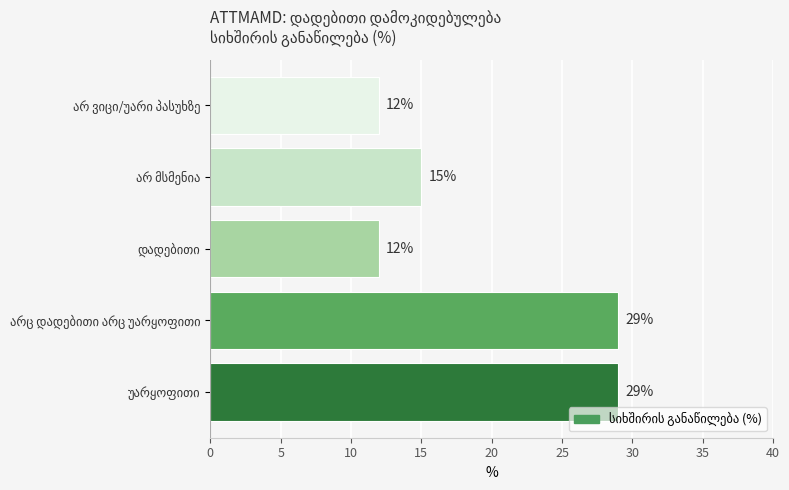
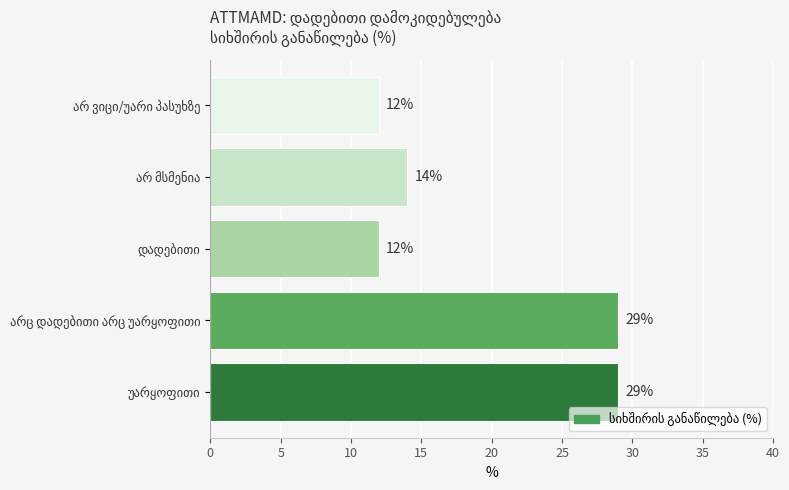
  {
    "არ ვიცი/უარი პასუხზე": "12%",
-   "არ მსმენია": "15%",
+   "არ მსმენია": "14%",
    "დადებითი": "12%",
    "არც დადებითი არც უარყოფითი": "29%",
    "უარყოფითი": "29%"
  }
